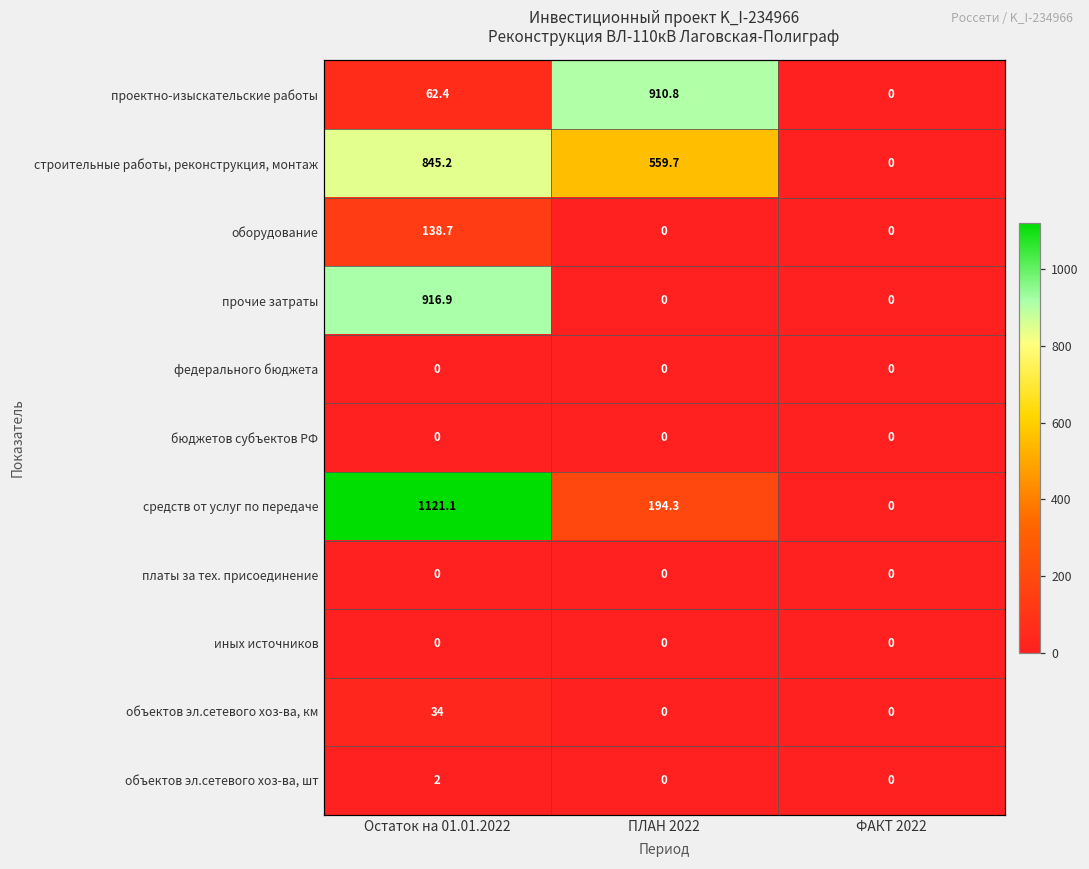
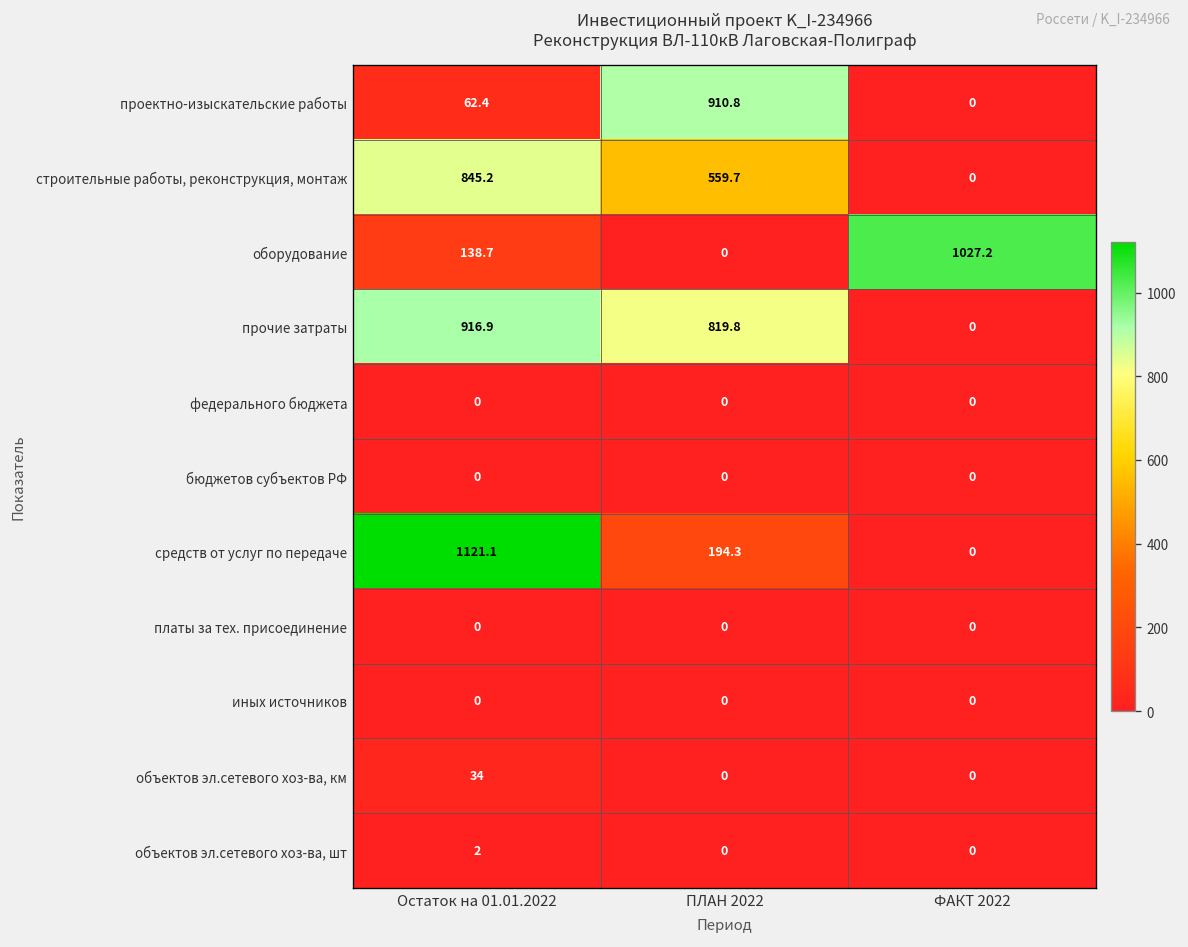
  {
    "проектно-изыскательские работы": {
      "Остаток на 01.01.2022": 62.4,
      "ПЛАН 2022": 910.8,
      "ФАКТ 2022": 0
    },
    "строительные работы, реконструкция, монтаж": {
      "Остаток на 01.01.2022": 845.2,
      "ПЛАН 2022": 559.7,
      "ФАКТ 2022": 0
    },
    "оборудование": {
      "Остаток на 01.01.2022": 138.7,
      "ПЛАН 2022": 0,
-     "ФАКТ 2022": 0
+     "ФАКТ 2022": 1027.2
    },
    "прочие затраты": {
      "Остаток на 01.01.2022": 916.9,
-     "ПЛАН 2022": 0,
+     "ПЛАН 2022": 819.8,
      "ФАКТ 2022": 0
    },
    "федерального бюджета": {
      "Остаток на 01.01.2022": 0,
      "ПЛАН 2022": 0,
      "ФАКТ 2022": 0
    },
    "бюджетов субъектов РФ": {
      "Остаток на 01.01.2022": 0,
      "ПЛАН 2022": 0,
      "ФАКТ 2022": 0
    },
    "средств от услуг по передаче": {
      "Остаток на 01.01.2022": 1121.1,
      "ПЛАН 2022": 194.3,
      "ФАКТ 2022": 0
    },
    "платы за тех. присоединение": {
      "Остаток на 01.01.2022": 0,
      "ПЛАН 2022": 0,
      "ФАКТ 2022": 0
    },
    "иных источников": {
      "Остаток на 01.01.2022": 0,
      "ПЛАН 2022": 0,
      "ФАКТ 2022": 0
    },
    "объектов эл.сетевого хоз-ва, км": {
      "Остаток на 01.01.2022": 34,
      "ПЛАН 2022": 0,
      "ФАКТ 2022": 0
    },
    "объектов эл.сетевого хоз-ва, шт": {
      "Остаток на 01.01.2022": 2,
      "ПЛАН 2022": 0,
      "ФАКТ 2022": 0
    }
  }
